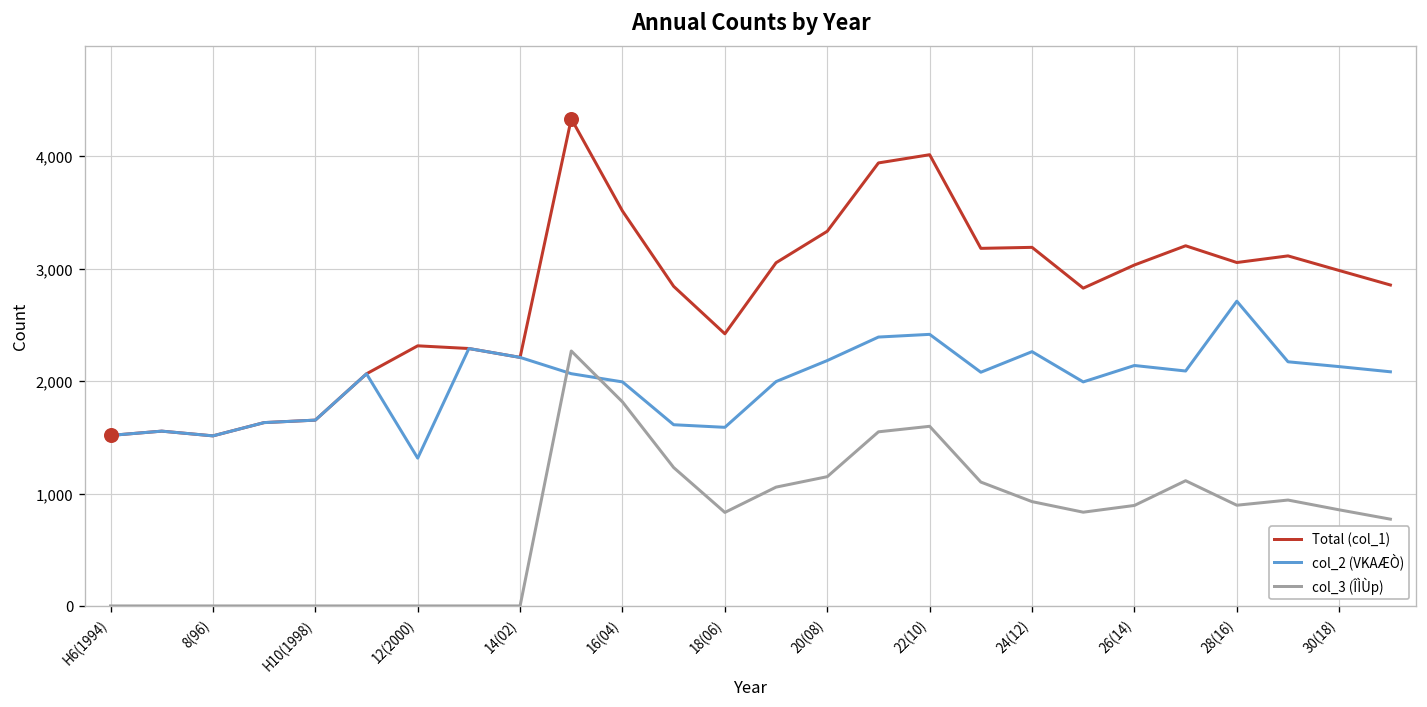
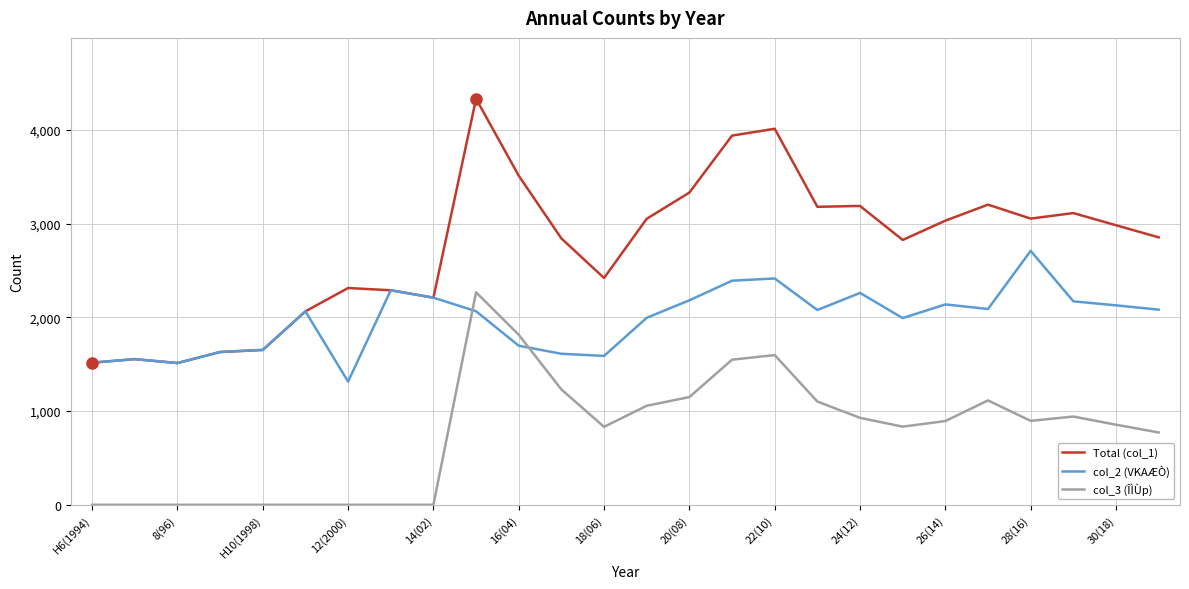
  {
    "col_2 (VKAÆÒ)": {
      "12(2000)": "1,300",
-     "16(04)": "2,000",
+     "16(04)": "1,700",
      "18(06)": "1,600",
      "20(08)": "2,200",
      "22(10)": "2,400",
      "24(12)": "2,300",
      "26(14)": "2,100",
      "28(16)": "2,700",
      "30(18)": "2,100"
    },
    "col_3 (ÎÌÙp)": {
      "H6(1994)": "0",
      "8(96)": "0",
      "H10(1998)": "0",
      "12(2000)": "0",
      "14(02)": "0",
      "16(04)": "1,800",
      "18(06)": "800",
      "20(08)": "1,200",
      "22(10)": "1,600",
      "24(12)": "900",
      "26(14)": "900",
      "28(16)": "900",
      "30(18)": "900"
    }
  }
